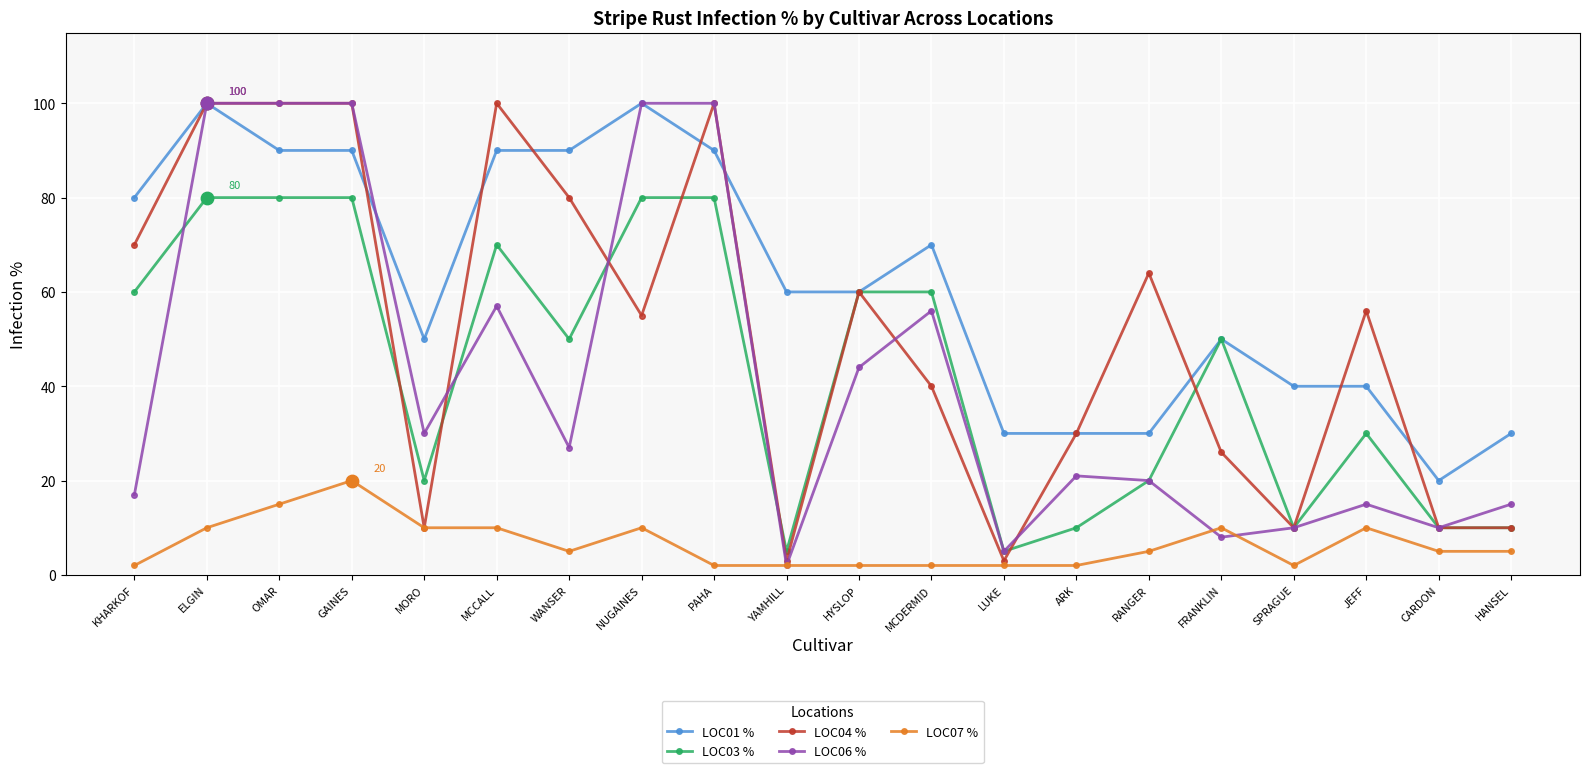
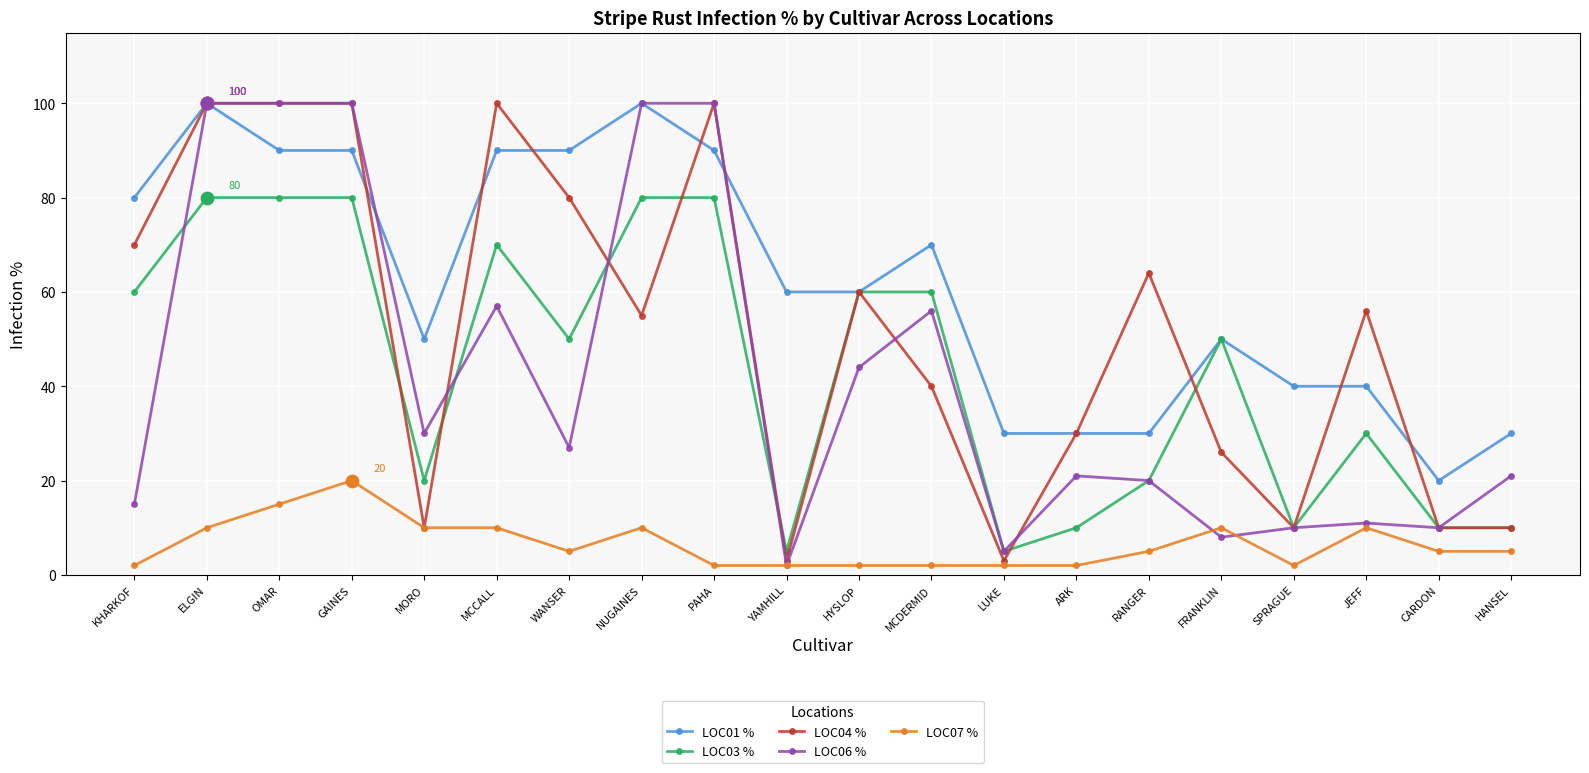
  {
    "LOC04 %": {
      "KHARKOF": 70,
      "MCCALL": 100,
      "WANSER": 80,
      "NUGAINES": 55,
      "YAMHILL": 3,
      "MCDERMID": 40,
      "LUKE": 3,
      "RANGER": 64,
      "FRANKLIN": 26,
      "JEFF": 56
    },
    "LOC06 %": {
-     "KHARKOF": 17,
+     "KHARKOF": 15,
      "MORO": 30,
      "MCCALL": 57,
      "WANSER": 27,
      "HYSLOP": 44,
      "MCDERMID": 56,
      "ARK": 21,
      "FRANKLIN": 8,
-     "JEFF": 15,
-     "HANSEL": 15
+     "JEFF": 11,
+     "HANSEL": 21
    }
  }
